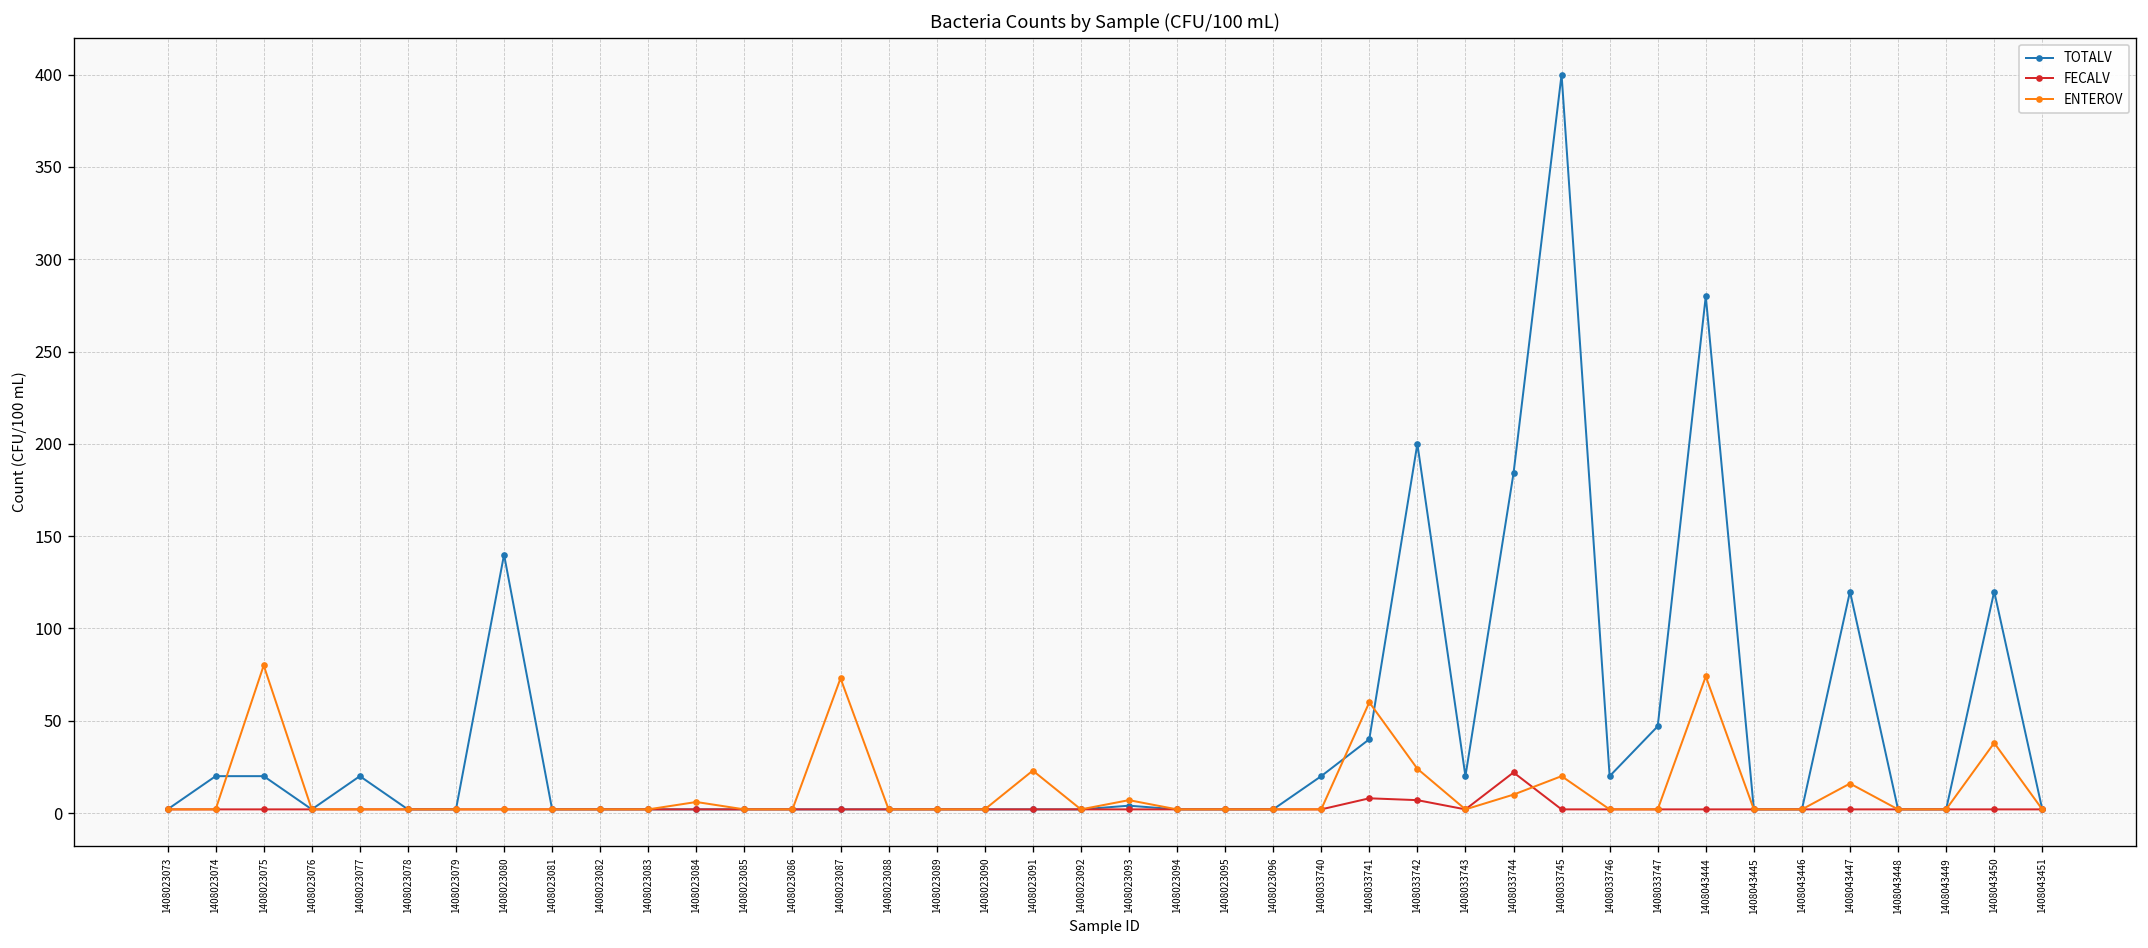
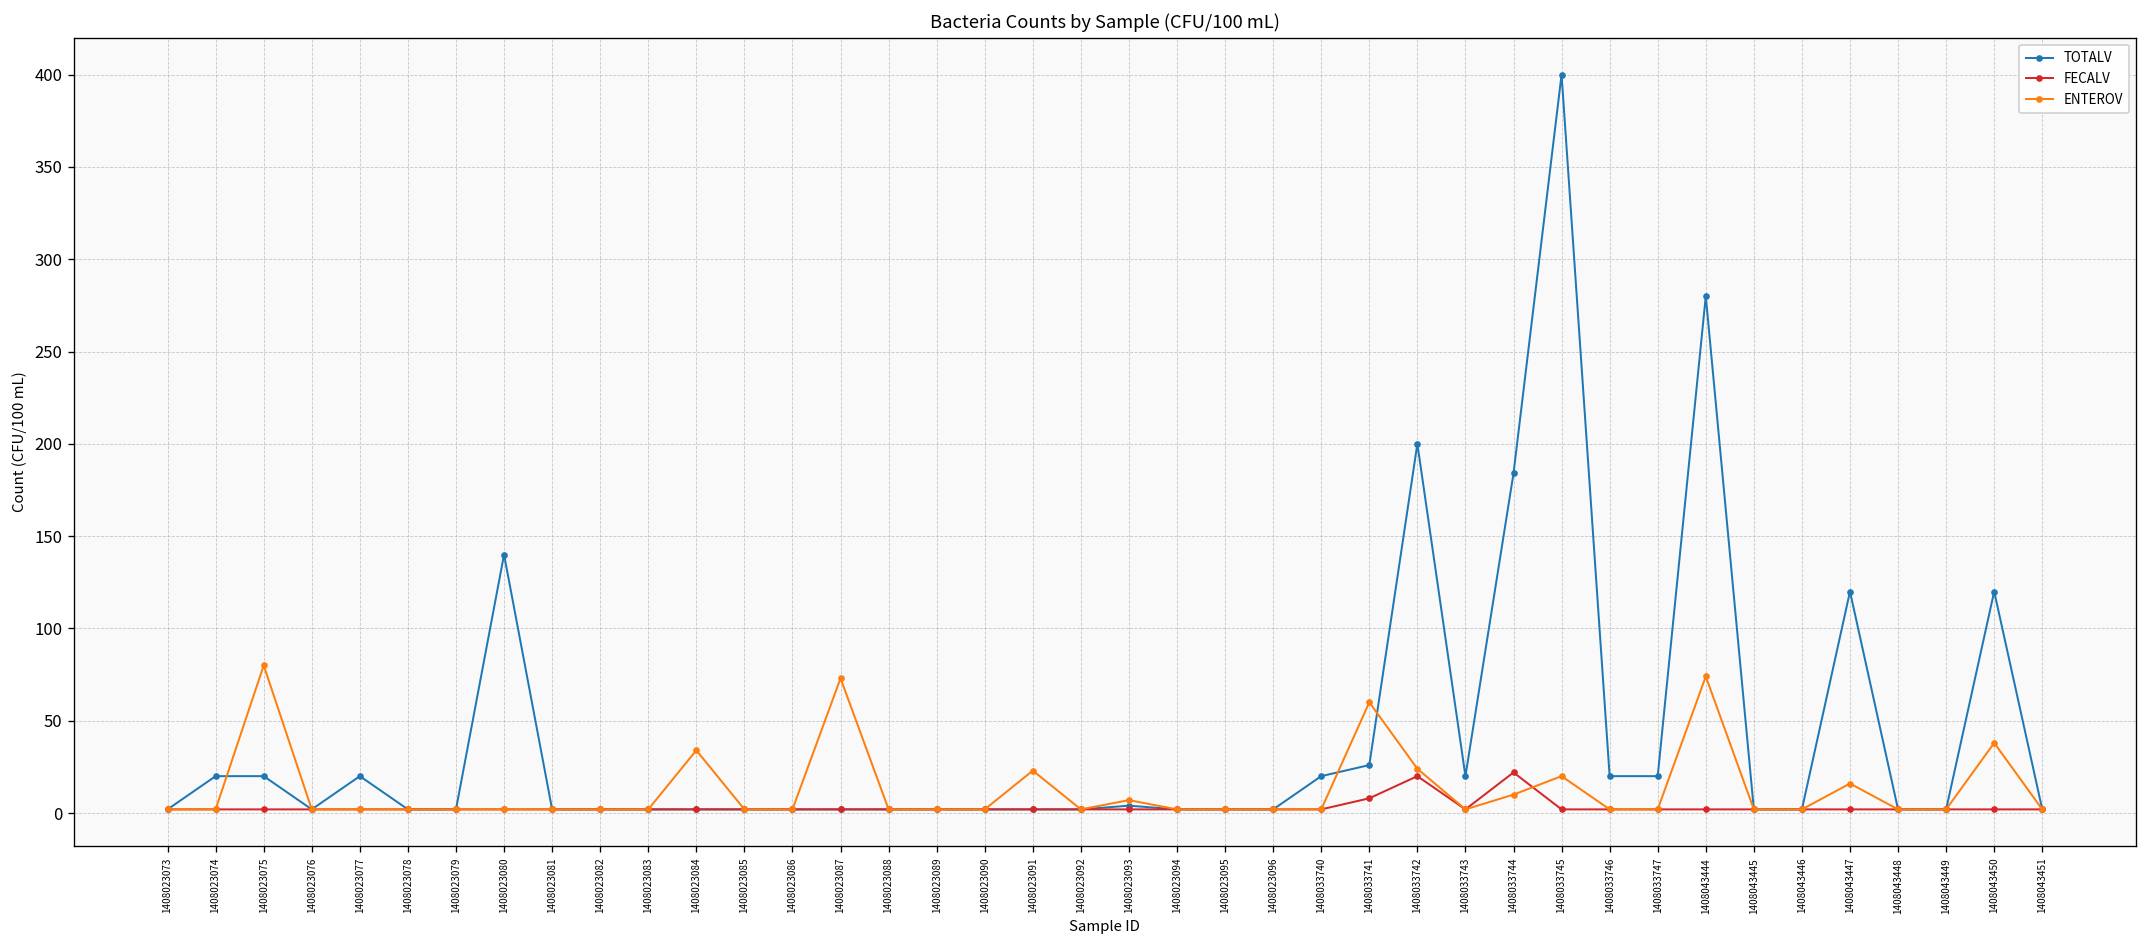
  {
    "TOTALV": {
      "1408023074": 20,
      "1408023075": 20,
      "1408023077": 20,
      "1408023080": 140,
      "1408023093": 4,
      "1408033740": 20,
-     "1408033741": 40,
+     "1408033741": 26,
      "1408033742": 200,
      "1408033743": 20,
      "1408033744": 184,
      "1408033745": 400,
      "1408033746": 20,
-     "1408033747": 47,
+     "1408033747": 20,
      "1408043444": 280,
      "1408043447": 120,
      "1408043450": 120
    },
    "FECALV": {
      "1408023075": 2,
      "1408023093": 2,
      "1408033741": 8,
-     "1408033742": 7,
+     "1408033742": 20,
      "1408033744": 22,
      "1408033745": 2,
      "1408043444": 2,
      "1408043447": 2,
      "1408043450": 2
    },
    "ENTEROV": {
      "1408023075": 80,
-     "1408023084": 6,
+     "1408023084": 34,
      "1408023087": 73,
      "1408023091": 23,
      "1408023093": 7,
      "1408033741": 60,
      "1408033742": 24,
      "1408033744": 10,
      "1408033745": 20,
      "1408043444": 74,
      "1408043447": 16,
      "1408043450": 38
    }
  }
